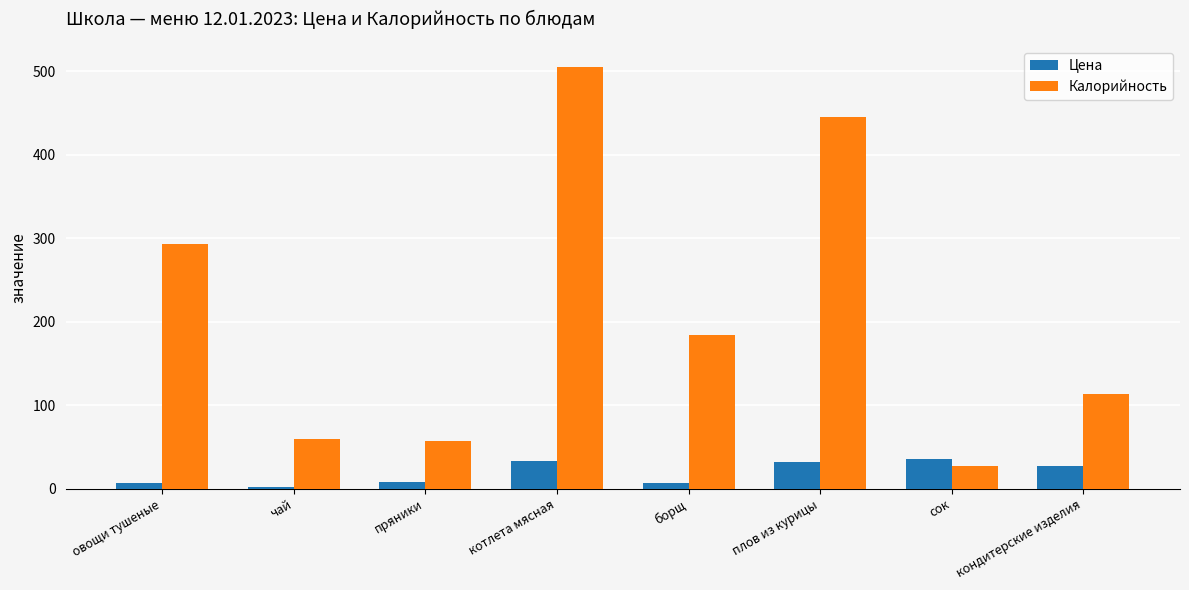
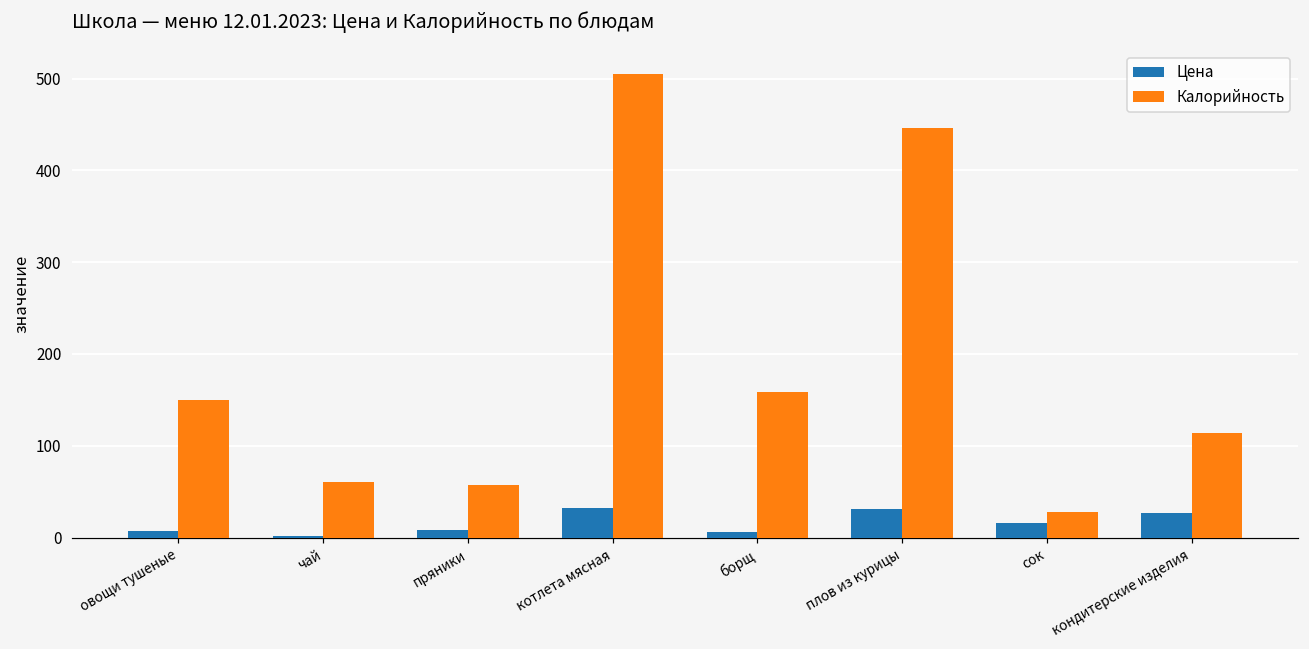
  {
    "Цена": {
      "овощи тушеные": 10,
      "пряники": 10,
      "котлета мясная": 30,
      "борщ": 10,
      "плов из курицы": 30,
-     "сок": 40,
+     "сок": 20,
      "кондитерские изделия": 30
    },
    "Калорийность": {
-     "овощи тушеные": 290,
+     "овощи тушеные": 150,
      "чай": 60,
      "пряники": 60,
      "котлета мясная": 510,
-     "борщ": 180,
+     "борщ": 160,
      "плов из курицы": 450,
      "сок": 30,
      "кондитерские изделия": 110
    }
  }
